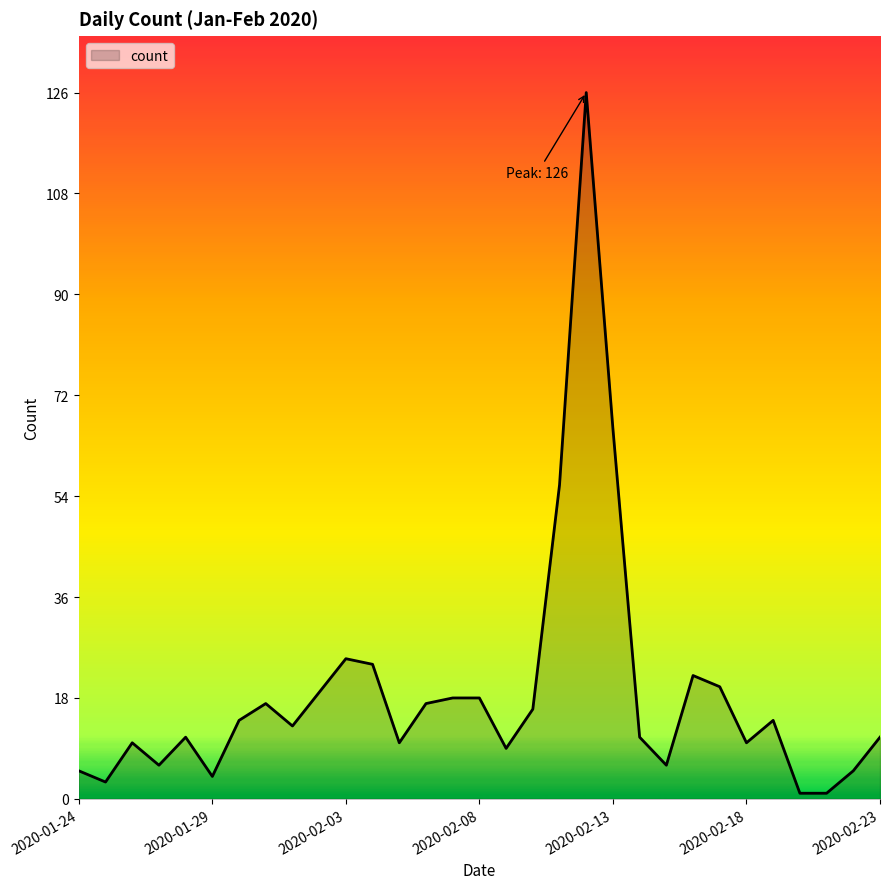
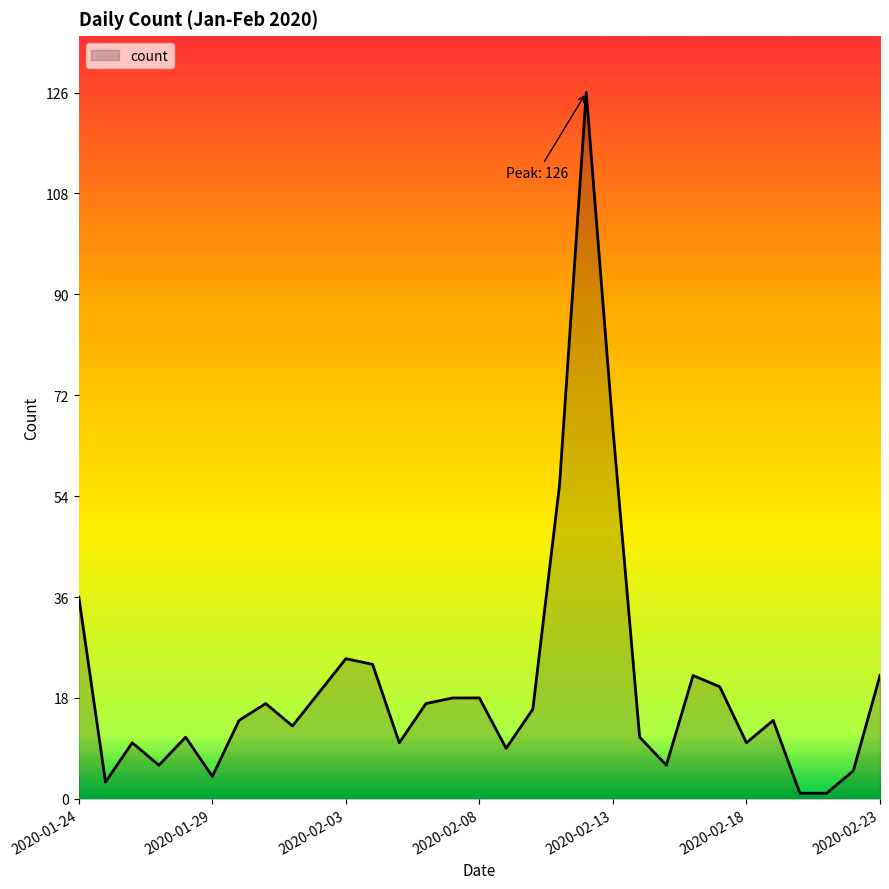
  {
-   "2020-01-24": 5,
+   "2020-01-24": 36,
    "2020-01-29": 4,
    "2020-02-03": 25,
    "2020-02-08": 18,
    "2020-02-13": 66,
    "2020-02-18": 10,
-   "2020-02-23": 11
+   "2020-02-23": 22
  }
